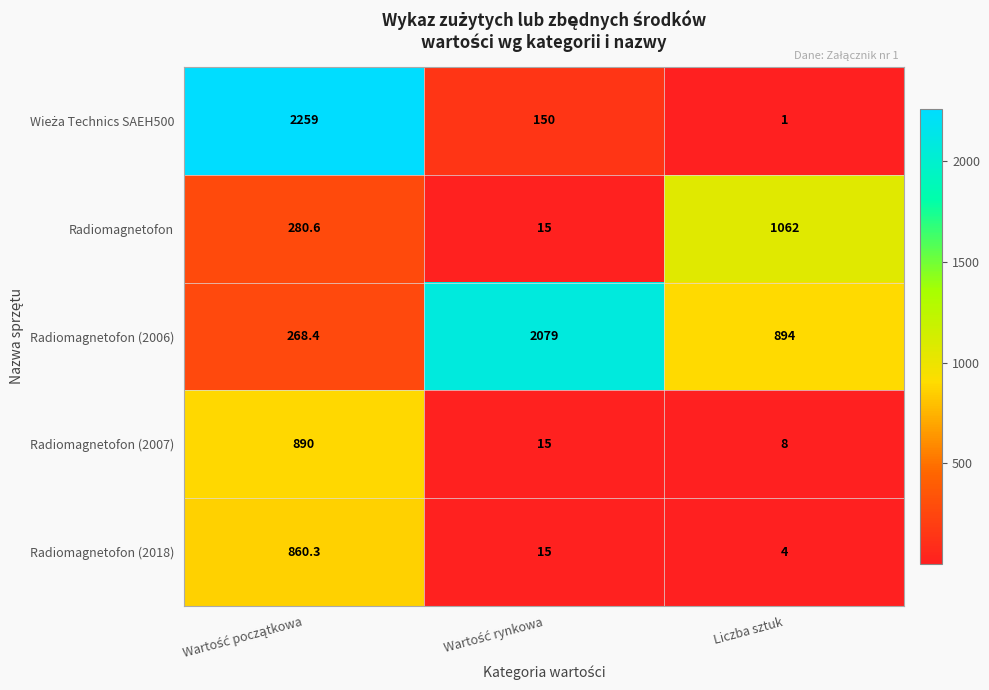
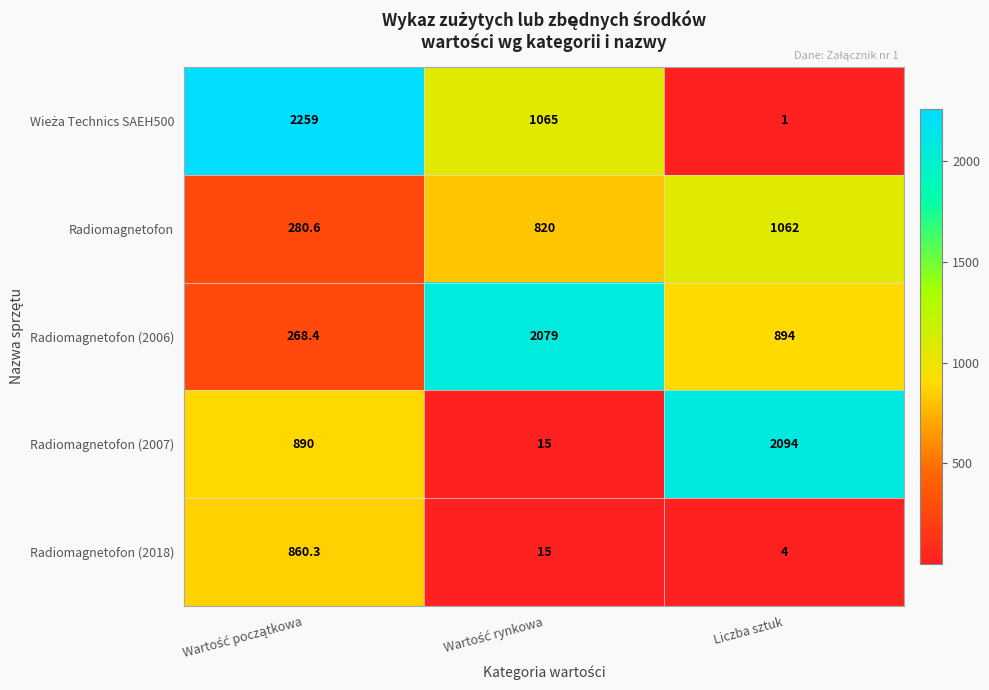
  {
    "Wieża Technics SAEH500": {
      "Wartość początkowa": 2259,
-     "Wartość rynkowa": 150,
+     "Wartość rynkowa": 1065,
      "Liczba sztuk": 1
    },
    "Radiomagnetofon": {
      "Wartość początkowa": 280.6,
-     "Wartość rynkowa": 15,
+     "Wartość rynkowa": 820,
      "Liczba sztuk": 1062
    },
    "Radiomagnetofon (2006)": {
      "Wartość początkowa": 268.4,
      "Wartość rynkowa": 2079,
      "Liczba sztuk": 894
    },
    "Radiomagnetofon (2007)": {
      "Wartość początkowa": 890,
      "Wartość rynkowa": 15,
-     "Liczba sztuk": 8
+     "Liczba sztuk": 2094
    },
    "Radiomagnetofon (2018)": {
      "Wartość początkowa": 860.3,
      "Wartość rynkowa": 15,
      "Liczba sztuk": 4
    }
  }
